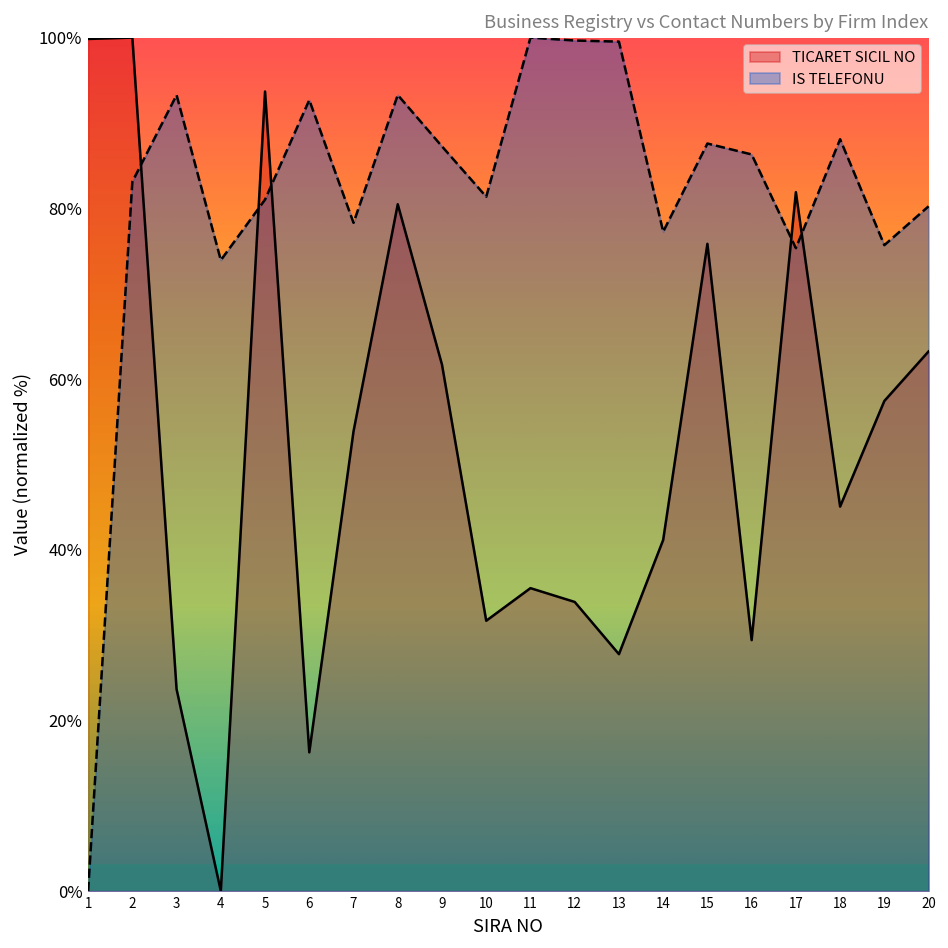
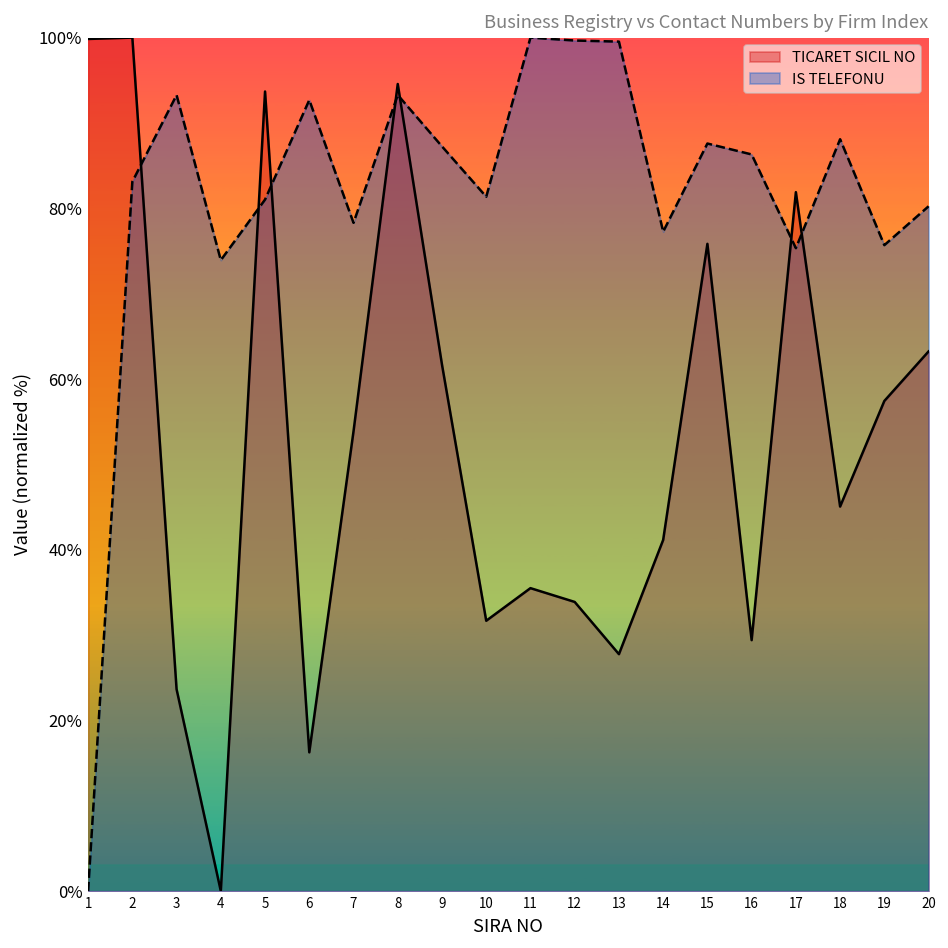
  {
    "TICARET SICIL NO": {
      "1": "100%",
      "2": "100%",
      "3": "24%",
      "5": "94%",
      "6": "16%",
      "7": "54%",
-     "8": "80%",
+     "8": "95%",
      "9": "62%",
      "10": "32%",
      "11": "35%",
      "12": "34%",
      "13": "28%",
      "14": "41%",
      "15": "76%",
      "16": "29%",
      "17": "82%",
      "18": "45%",
      "19": "57%",
      "20": "63%"
    },
    "IS TELEFONU": {
      "2": "83%",
      "3": "93%",
      "4": "74%",
      "5": "81%",
      "6": "93%",
      "7": "78%",
      "8": "93%",
      "9": "87%",
      "10": "81%",
      "11": "100%",
      "12": "100%",
      "13": "100%",
      "14": "77%",
      "15": "88%",
      "16": "86%",
      "17": "75%",
      "18": "88%",
      "19": "76%",
      "20": "80%"
    }
  }
